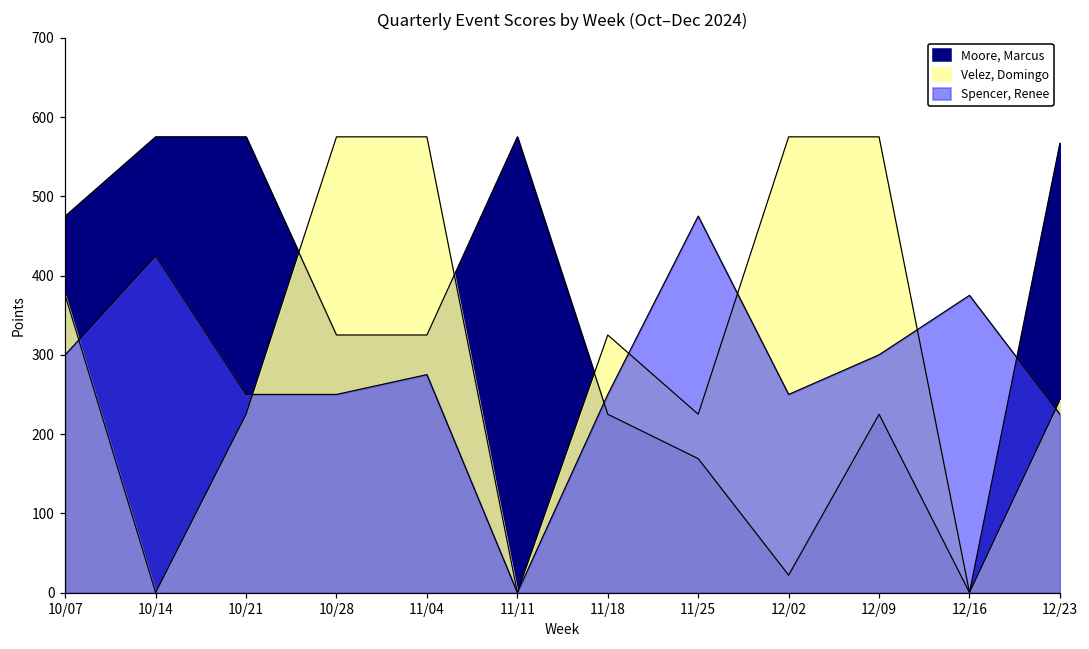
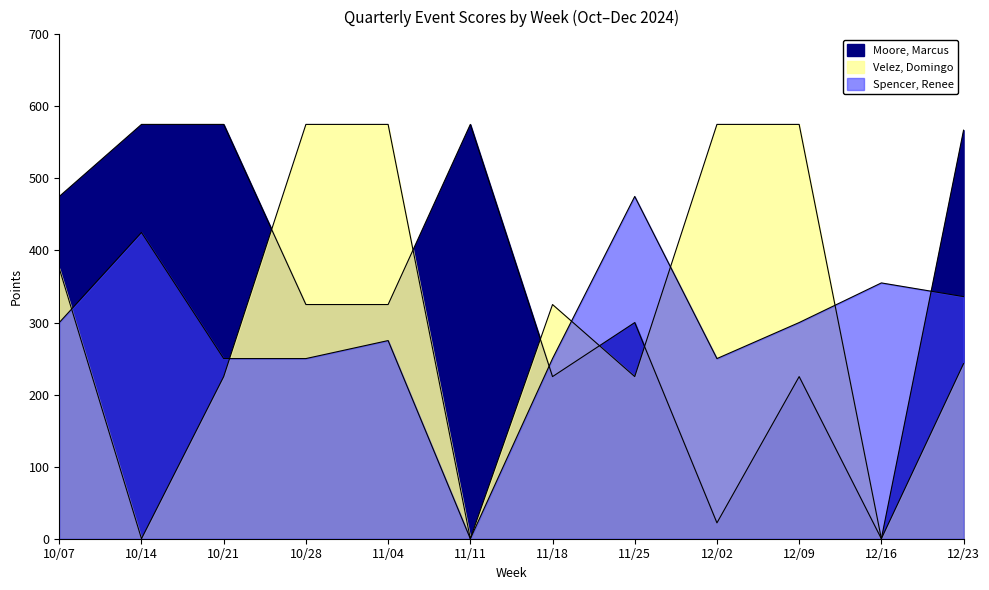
  {
    "Moore, Marcus": {
      "10/07": 480,
      "10/14": 580,
      "10/21": 580,
      "10/28": 330,
      "11/04": 330,
      "11/11": 580,
      "11/18": 230,
-     "11/25": 170,
+     "11/25": 300,
      "12/02": 20,
      "12/09": 230,
      "12/23": 570
    },
    "Velez, Domingo": {
      "10/07": 380,
      "10/14": 0,
      "10/21": 230,
      "10/28": 580,
      "11/04": 580,
      "11/18": 330,
      "11/25": 230,
      "12/02": 580,
      "12/09": 580,
      "12/23": 240
    },
    "Spencer, Renee": {
      "10/07": 300,
      "10/14": 430,
      "10/21": 250,
      "10/28": 250,
      "11/04": 280,
      "11/18": 250,
      "11/25": 480,
      "12/02": 250,
      "12/09": 300,
-     "12/16": 380,
-     "12/23": 230
+     "12/16": 360,
+     "12/23": 340
    }
  }
